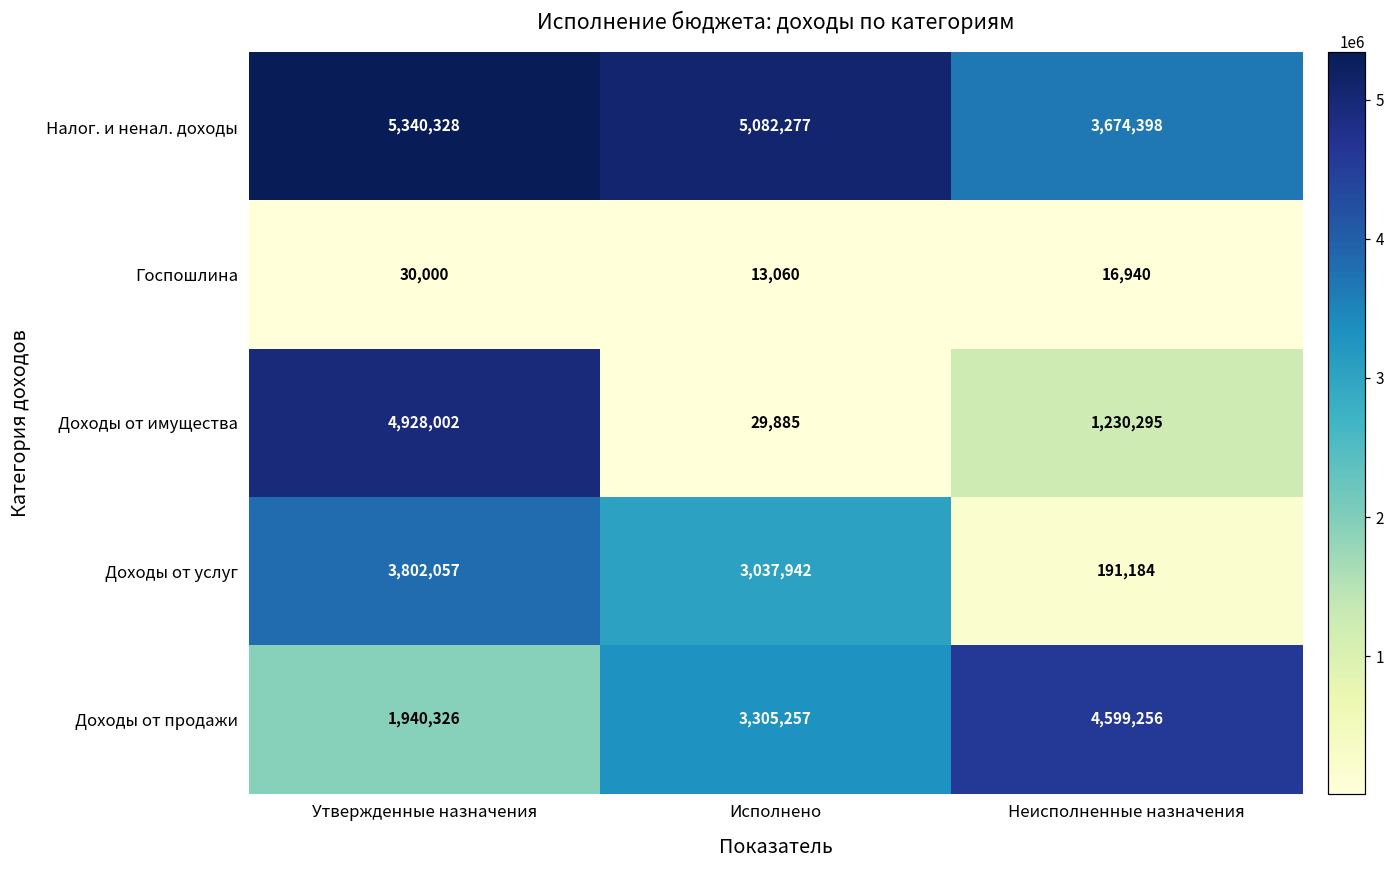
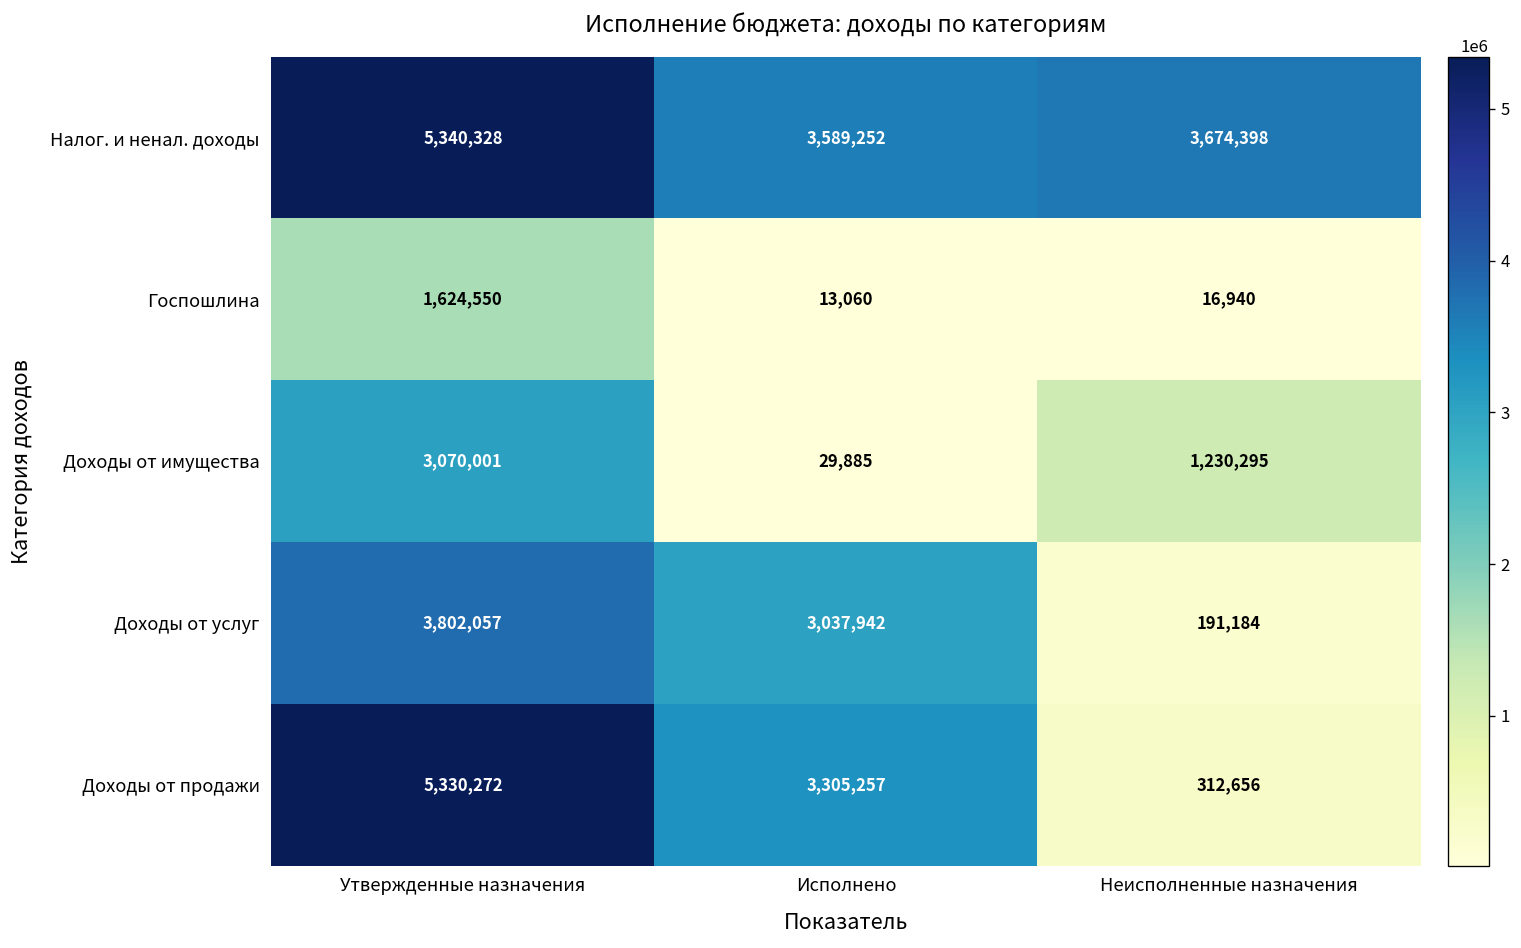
  {
    "Налог. и ненал. доходы": {
      "Утвержденные назначения": "5,340,328",
-     "Исполнено": "5,082,277",
+     "Исполнено": "3,589,252",
      "Неисполненные назначения": "3,674,398"
    },
    "Госпошлина": {
-     "Утвержденные назначения": "30,000",
+     "Утвержденные назначения": "1,624,550",
      "Исполнено": "13,060",
      "Неисполненные назначения": "16,940"
    },
    "Доходы от имущества": {
-     "Утвержденные назначения": "4,928,002",
+     "Утвержденные назначения": "3,070,001",
      "Исполнено": "29,885",
      "Неисполненные назначения": "1,230,295"
    },
    "Доходы от услуг": {
      "Утвержденные назначения": "3,802,057",
      "Исполнено": "3,037,942",
      "Неисполненные назначения": "191,184"
    },
    "Доходы от продажи": {
-     "Утвержденные назначения": "1,940,326",
+     "Утвержденные назначения": "5,330,272",
      "Исполнено": "3,305,257",
-     "Неисполненные назначения": "4,599,256"
+     "Неисполненные назначения": "312,656"
    }
  }
